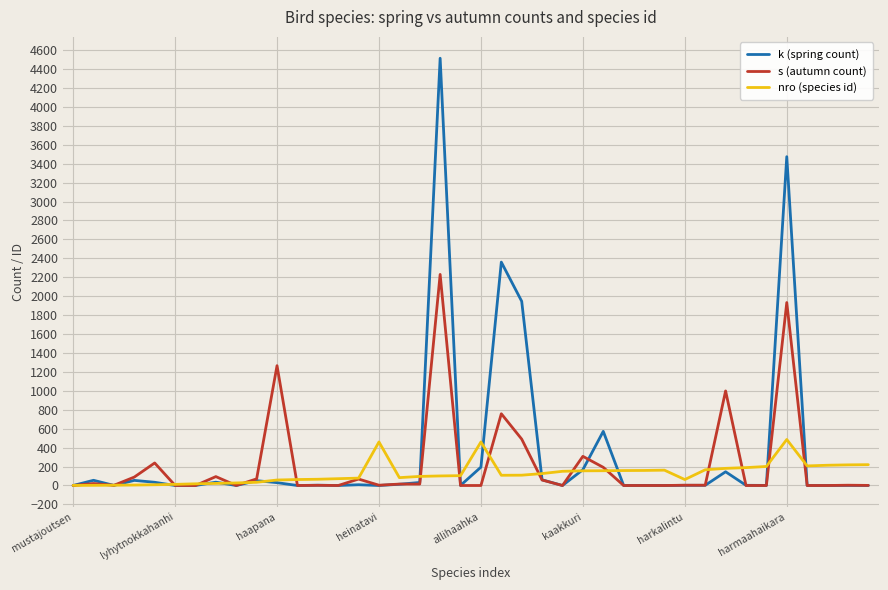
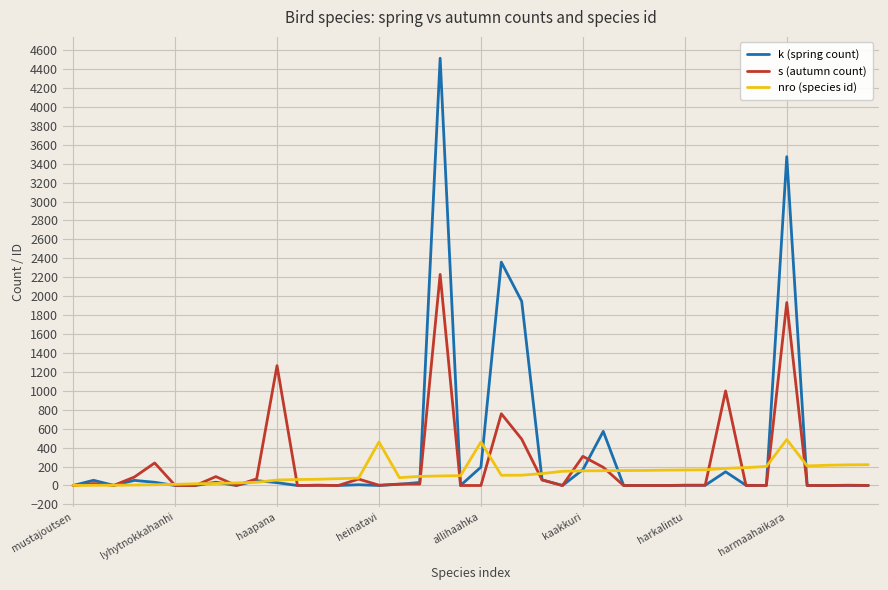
  {
    "k (spring count)": {
      "haapana": 0,
      "allihaahka": 200,
      "harmaahaikara": 3500
    },
    "s (autumn count)": {
      "haapana": 1300,
      "allihaahka": 0,
      "kaakkuri": 300,
      "harmaahaikara": 1900
    },
    "nro (species id)": {
      "haapana": 100,
      "heinatavi": 500,
      "allihaahka": 500,
-     "harkalintu": 100,
+     "harkalintu": 200,
      "harmaahaikara": 500
    }
  }
